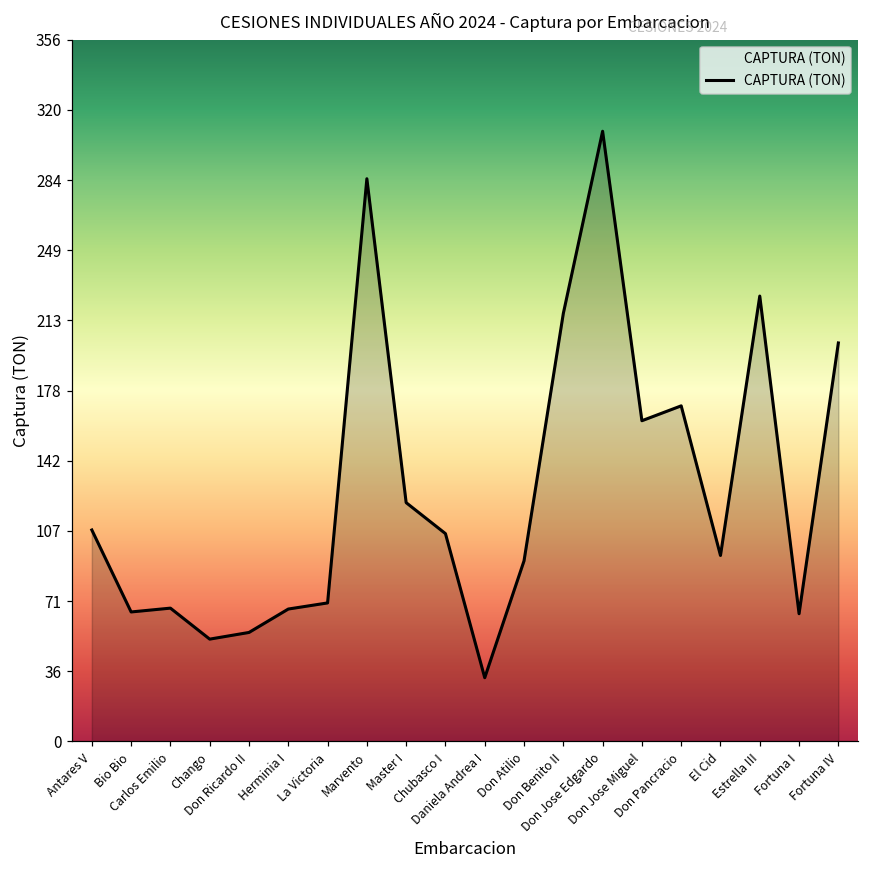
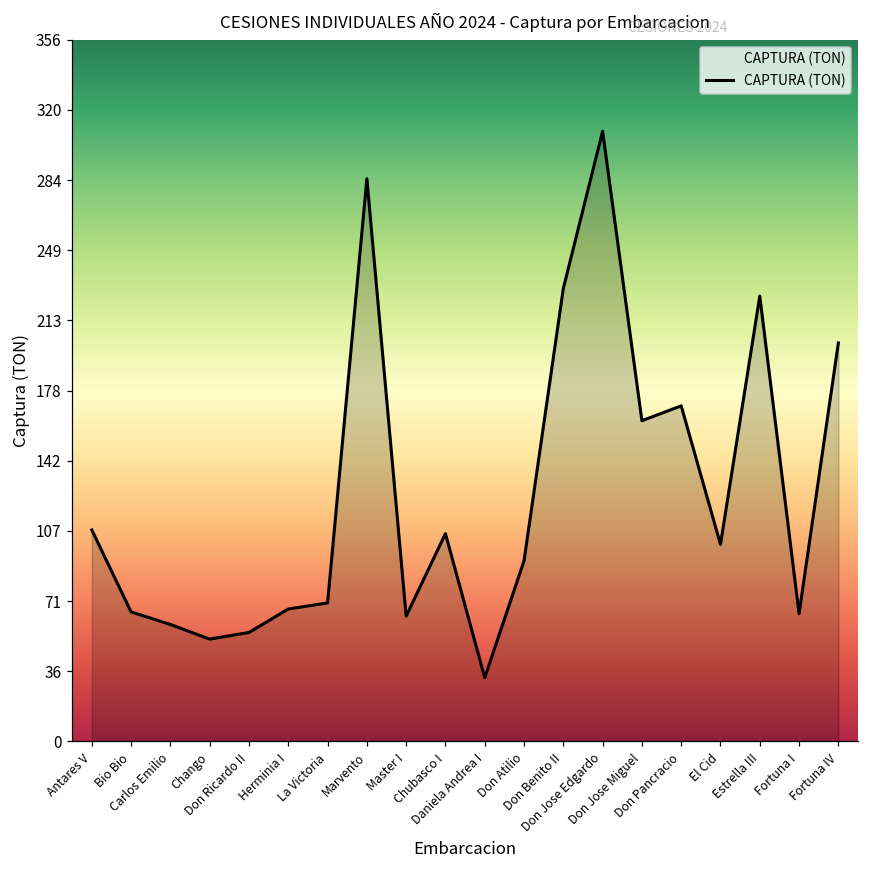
  {
    "Antares V": 107,
    "Bio Bio": 66,
-   "Carlos Emilio": 68,
+   "Carlos Emilio": 59,
    "Chango": 52,
    "Don Ricardo II": 55,
    "Herminia I": 67,
    "La Victoria": 70,
    "Marvento": 285,
-   "Master I": 121,
+   "Master I": 63,
    "Chubasco I": 105,
    "Daniela Andrea I": 32,
    "Don Atilio": 92,
-   "Don Benito II": 217,
+   "Don Benito II": 230,
    "Don Jose Edgardo": 309,
    "Don Jose Miguel": 163,
    "Don Pancracio": 170,
-   "El Cid": 94,
+   "El Cid": 100,
    "Estrella III": 226,
    "Fortuna I": 65,
    "Fortuna IV": 202
  }
